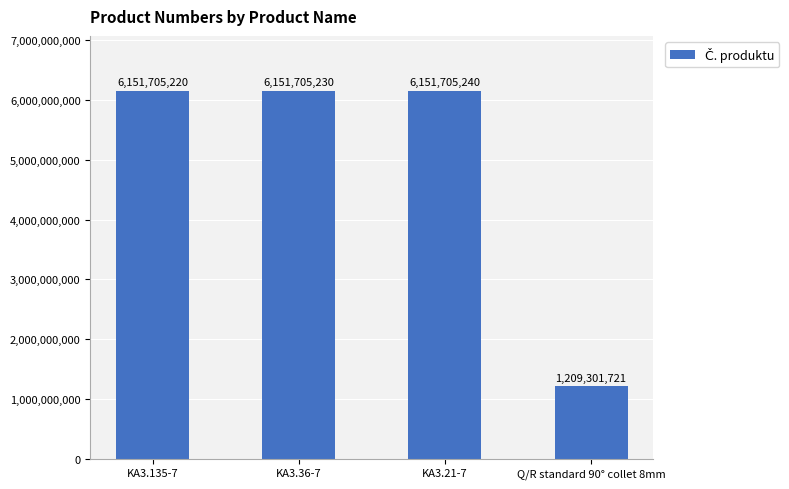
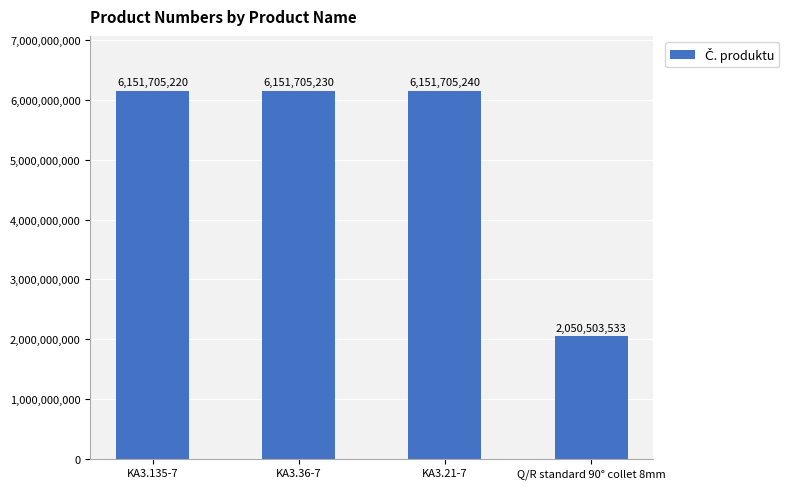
  {
    "KA3.135-7": "6,151,705,220",
    "KA3.36-7": "6,151,705,230",
    "KA3.21-7": "6,151,705,240",
-   "Q/R standard 90° collet 8mm": "1,209,301,721"
+   "Q/R standard 90° collet 8mm": "2,050,503,533"
  }
